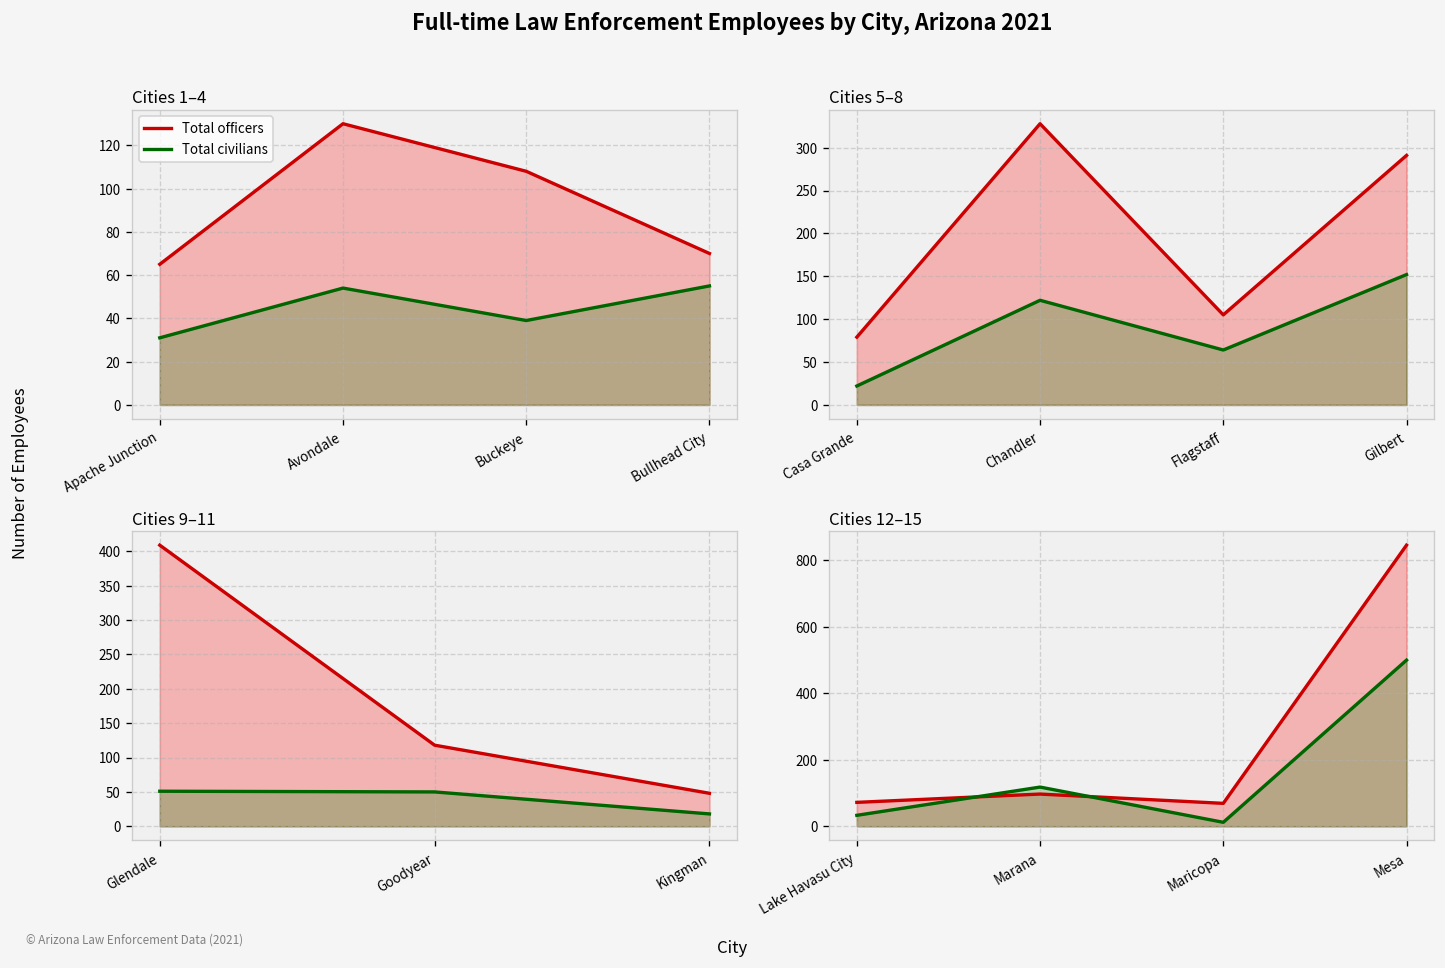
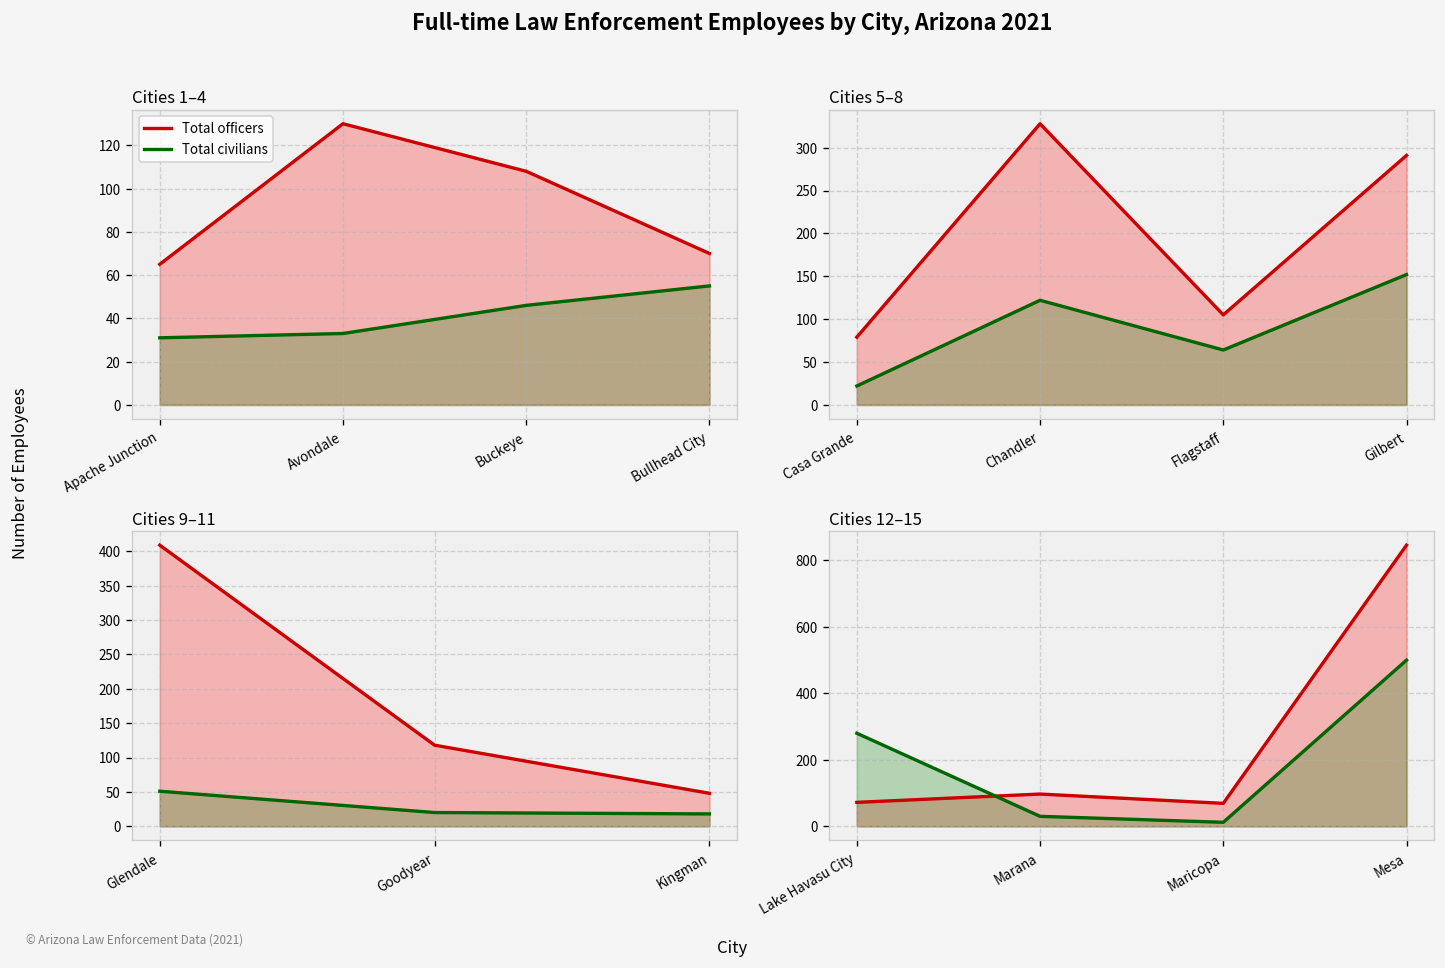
  {
    "Cities 1–4": {
      "Total civilians": {
        "Apache Junction": 31,
-       "Avondale": 54,
-       "Buckeye": 39,
+       "Avondale": 33,
+       "Buckeye": 46,
        "Bullhead City": 55
      }
    },
    "Cities 5–8": {
      "Total civilians": {
        "Casa Grande": 20,
        "Chandler": 120,
        "Flagstaff": 60,
        "Gilbert": 150
      }
    },
    "Cities 9–11": {
      "Total civilians": {
        "Glendale": 50,
-       "Goodyear": 50,
+       "Goodyear": 20,
        "Kingman": 20
      }
    },
    "Cities 12–15": {
      "Total civilians": {
-       "Lake Havasu City": 30,
-       "Marana": 120,
+       "Lake Havasu City": 280,
+       "Marana": 30,
        "Maricopa": 10,
        "Mesa": 500
      }
    }
  }
